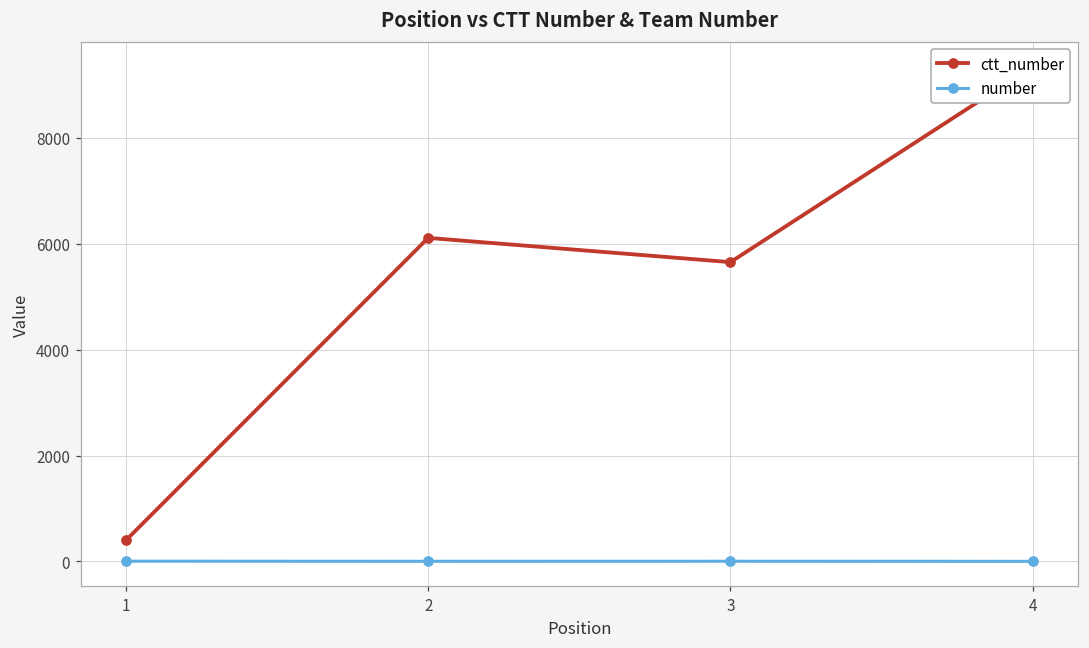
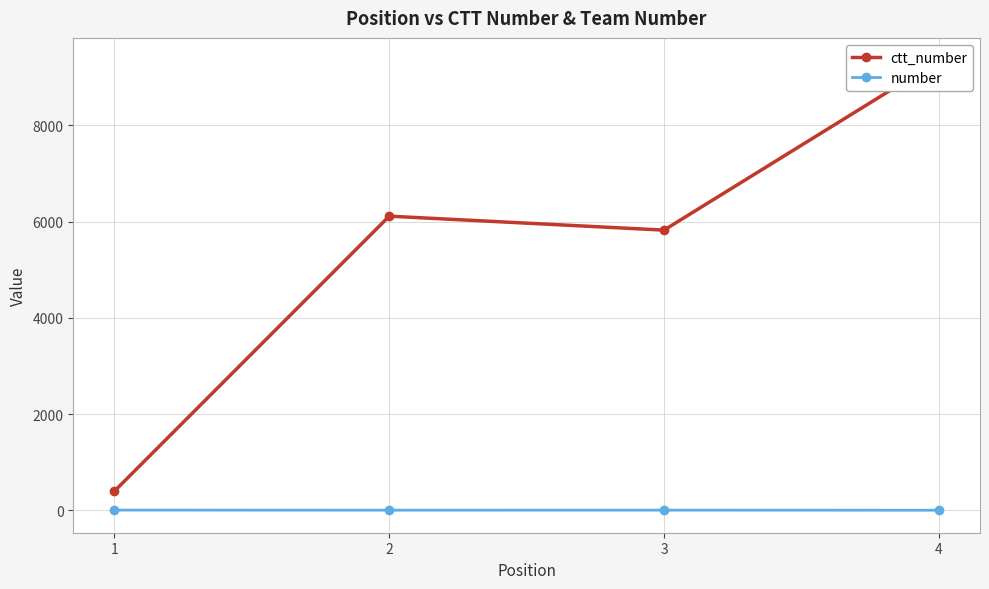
  {
    "ctt_number": {
      "1": 400,
      "2": 6100,
-     "3": 5700
+     "3": 5800
    },
    "number": {
      "1": 0,
      "2": 0,
      "3": 0,
      "4": 0
    }
  }
